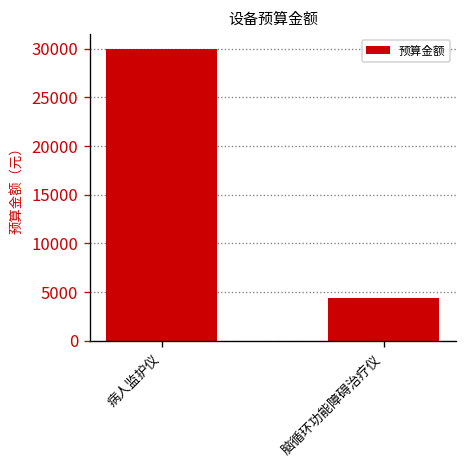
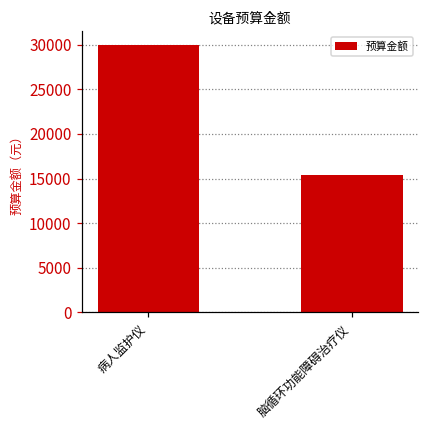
  {
    "病人监护仪": 30000,
-   "脑循环功能障碍治疗仪": 4000
+   "脑循环功能障碍治疗仪": 15000
  }
